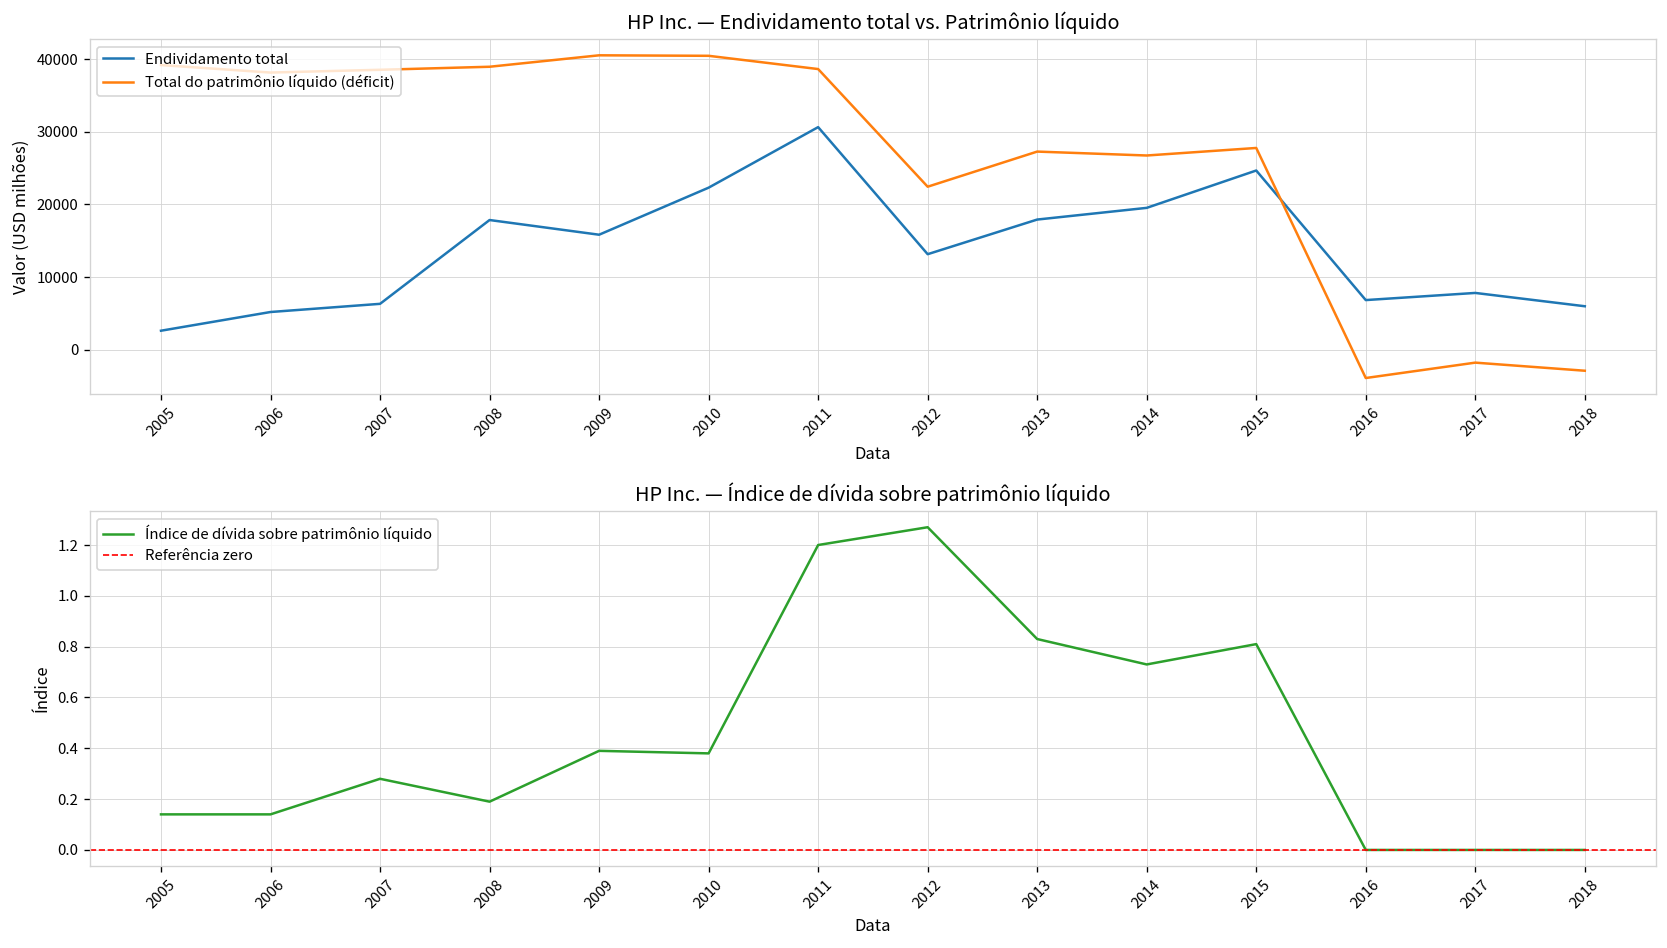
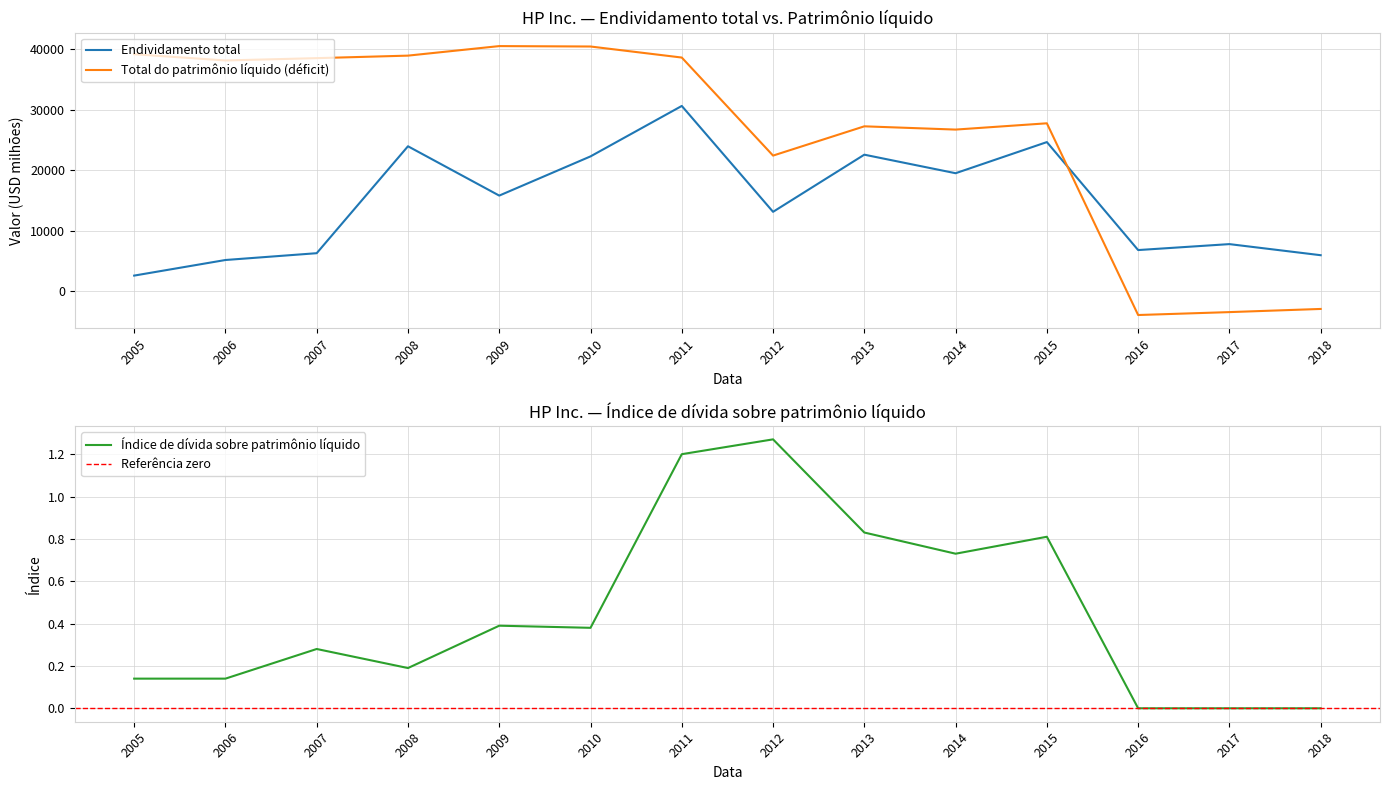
  {
    "HP Inc. — Endividamento total vs. Patrimônio líquido": {
      "Endividamento total": {
        "2005": 3000,
        "2006": 5000,
        "2007": 6000,
-       "2008": 18000,
+       "2008": 24000,
        "2009": 16000,
        "2010": 22000,
        "2011": 31000,
        "2012": 13000,
-       "2013": 18000,
+       "2013": 23000,
        "2014": 20000,
        "2015": 25000,
        "2016": 7000,
        "2017": 8000,
        "2018": 6000
      },
      "Total do patrimônio líquido (déficit)": {
        "2008": 39000,
        "2009": 41000,
        "2010": 40000,
        "2011": 39000,
        "2012": 22000,
        "2013": 27000,
        "2014": 27000,
        "2015": 28000,
        "2016": -4000,
-       "2017": -2000,
+       "2017": -3000,
        "2018": -3000
      }
    },
    "HP Inc. — Índice de dívida sobre patrimônio líquido": {
      "2005": 0.14,
      "2006": 0.14,
      "2007": 0.28,
      "2008": 0.19,
      "2009": 0.39,
      "2010": 0.38,
      "2011": 1.20,
      "2012": 1.27,
      "2013": 0.83,
      "2014": 0.73,
      "2015": 0.81,
      "2016": 0.00,
      "2017": 0.00,
      "2018": 0.00
    }
  }
